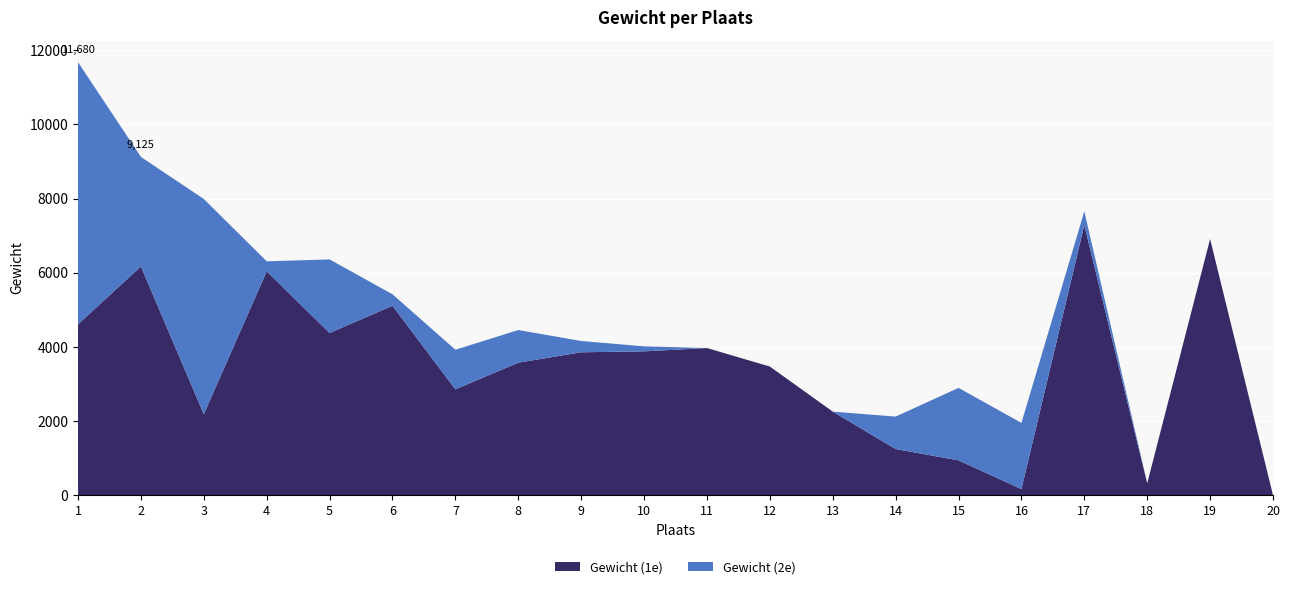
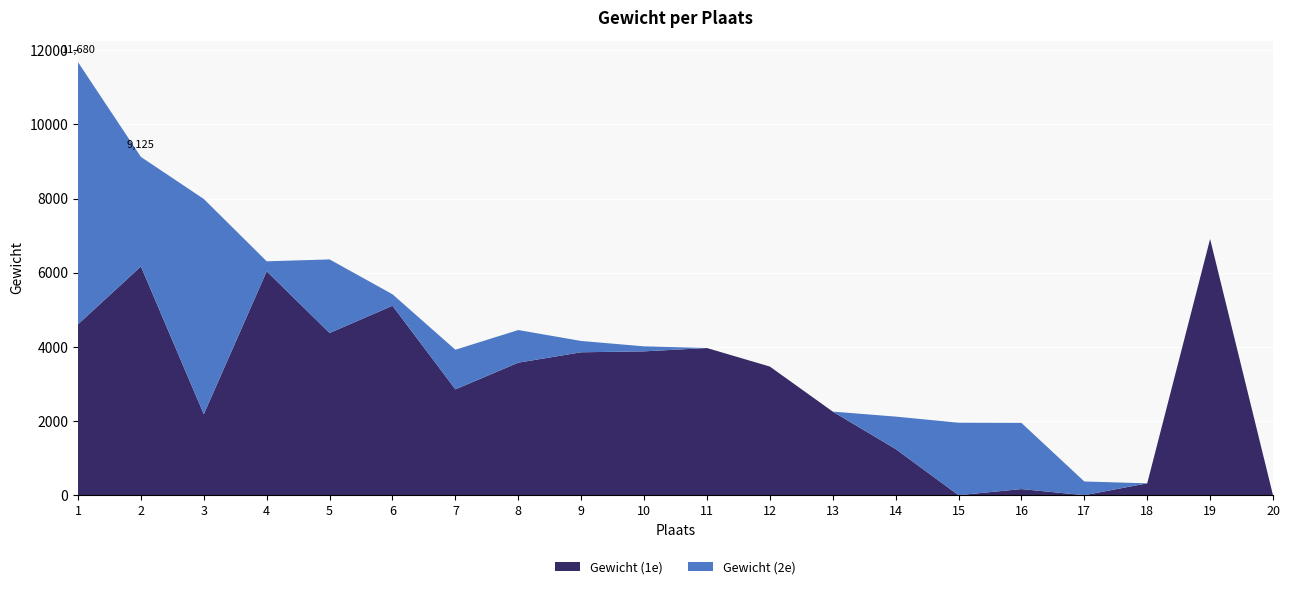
  {
    "Gewicht (1e)": {
      "1": 4600,
      "2": 6200,
      "3": 2200,
      "4": 6000,
      "5": 4400,
      "6": 5100,
      "7": 2900,
      "8": 3600,
      "9": 3900,
      "10": 3900,
      "14": 1200,
-     "15": 900,
+     "15": 0,
      "16": 200,
-     "17": 7300
+     "17": 0
    },
    "Gewicht (2e)": {
      "3": 5800,
      "4": 300,
      "5": 2000,
      "6": 300,
      "7": 1100,
      "8": 900,
      "9": 300,
      "10": 100,
      "14": 900,
      "15": 2000,
      "16": 1800,
      "17": 400
    }
  }
